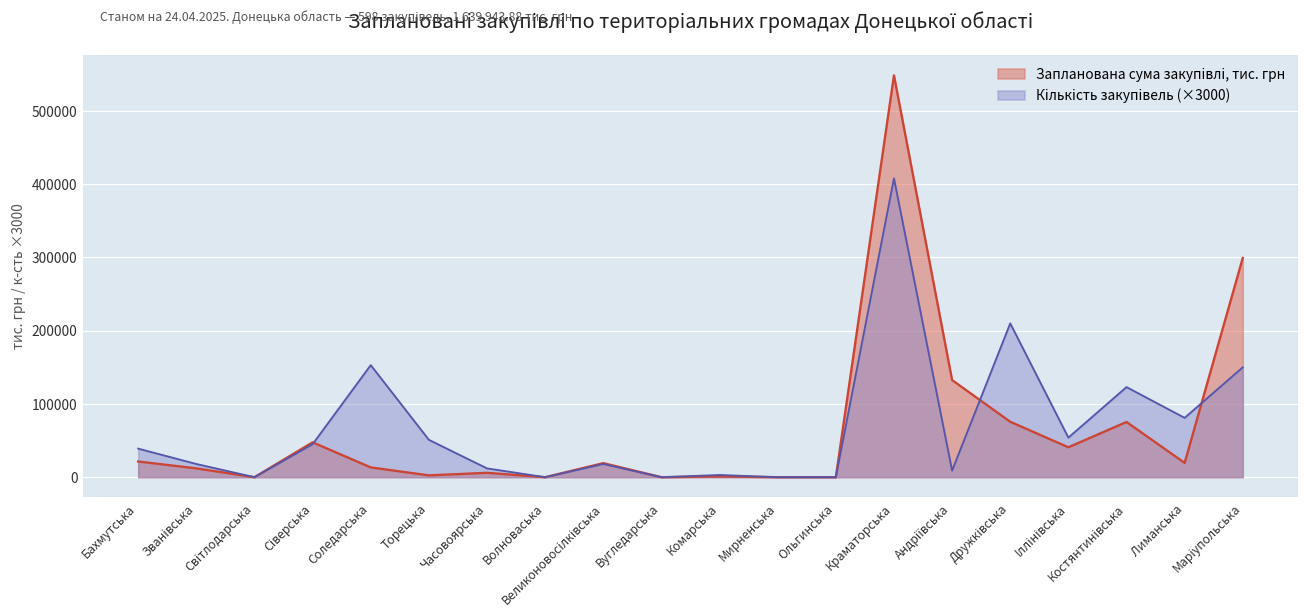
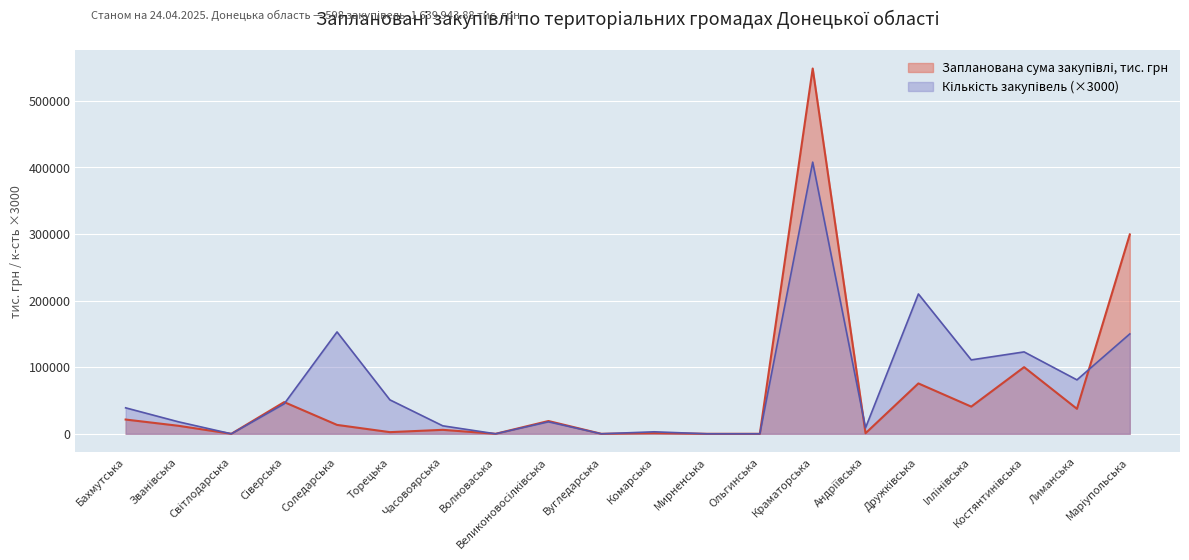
  {
    "Запланована сума закупівлі, тис. грн": {
      "Бахмутська": 20000,
      "Званівська": 10000,
      "Соледарська": 10000,
      "Торецька": 0,
      "Часовоярська": 10000,
      "Краматорська": 550000,
-     "Андріївська": 130000,
+     "Андріївська": 0,
      "Дружківська": 80000,
      "Іллінівська": 40000,
-     "Костянтинівська": 80000,
-     "Лиманська": 20000,
+     "Костянтинівська": 100000,
+     "Лиманська": 40000,
      "Маріупольська": 300000
    },
    "Кількість закупівель (×3000)": {
      "Бахмутська": 40000,
      "Званівська": 20000,
      "Соледарська": 150000,
      "Торецька": 50000,
      "Часовоярська": 10000,
      "Краматорська": 410000,
      "Андріївська": 10000,
      "Дружківська": 210000,
-     "Іллінівська": 50000,
+     "Іллінівська": 110000,
      "Костянтинівська": 120000,
      "Лиманська": 80000,
      "Маріупольська": 150000
    }
  }
